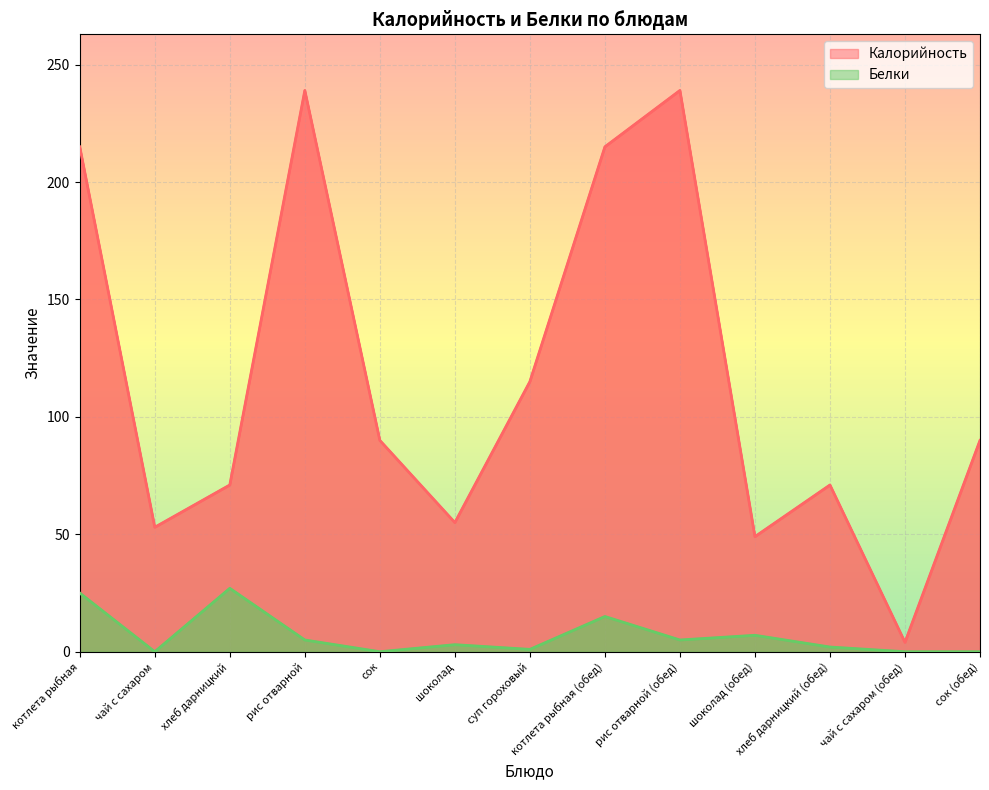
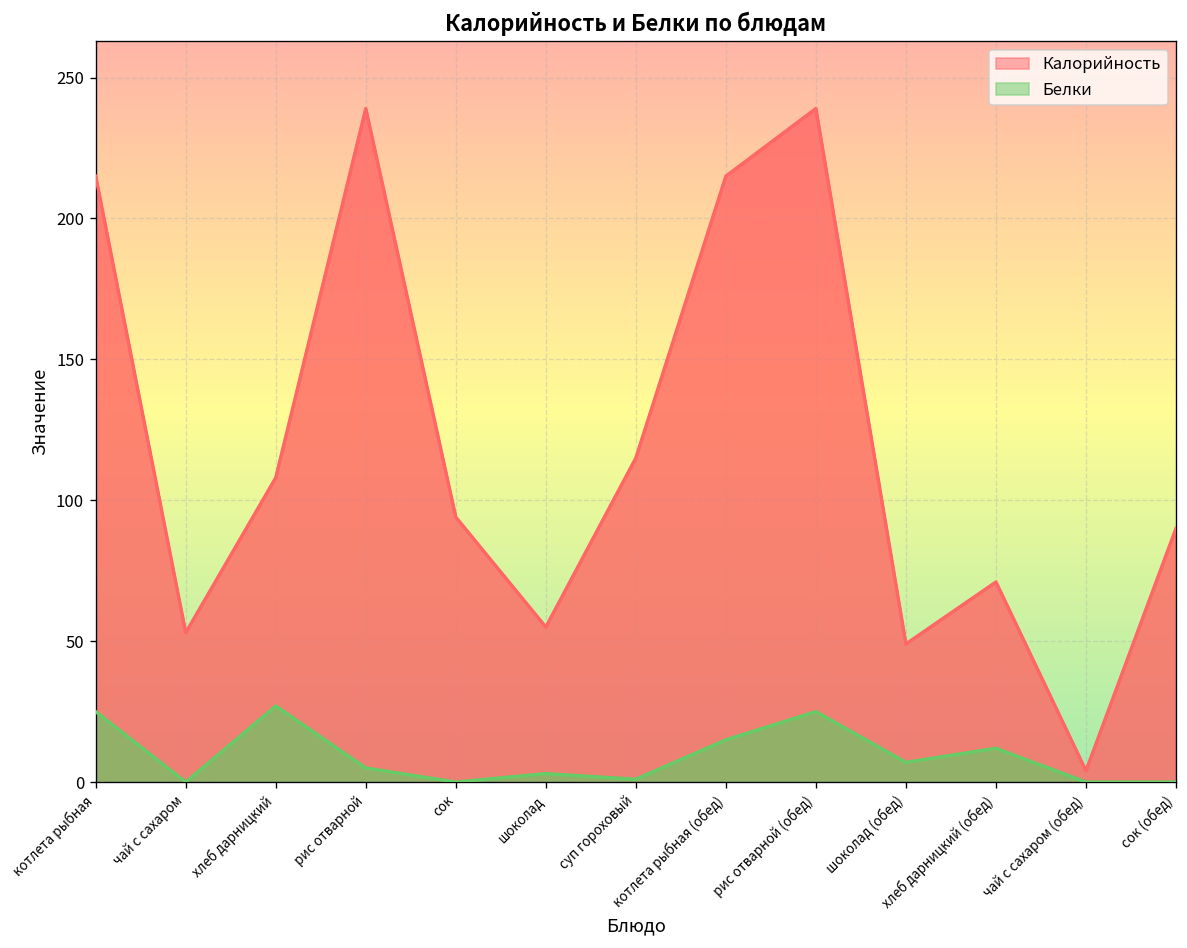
  {
    "Калорийность": {
      "котлета рыбная": 215,
      "чай с сахаром": 53,
-     "хлеб дарницкий": 71,
+     "хлеб дарницкий": 108,
      "рис отварной": 239,
-     "сок": 90,
+     "сок": 94,
      "шоколад": 55,
      "суп гороховый": 115,
      "котлета рыбная (обед)": 215,
      "рис отварной (обед)": 239,
      "шоколад (обед)": 49,
      "хлеб дарницкий (обед)": 71,
      "чай с сахаром (обед)": 4,
      "сок (обед)": 90
    },
    "Белки": {
      "котлета рыбная": 25,
      "чай с сахаром": 0,
      "хлеб дарницкий": 27,
      "рис отварной": 5,
      "сок": 0,
      "шоколад": 3,
      "суп гороховый": 1,
      "котлета рыбная (обед)": 15,
-     "рис отварной (обед)": 5,
+     "рис отварной (обед)": 25,
      "шоколад (обед)": 7,
-     "хлеб дарницкий (обед)": 2,
+     "хлеб дарницкий (обед)": 12,
      "чай с сахаром (обед)": 0,
      "сок (обед)": 0
    }
  }
